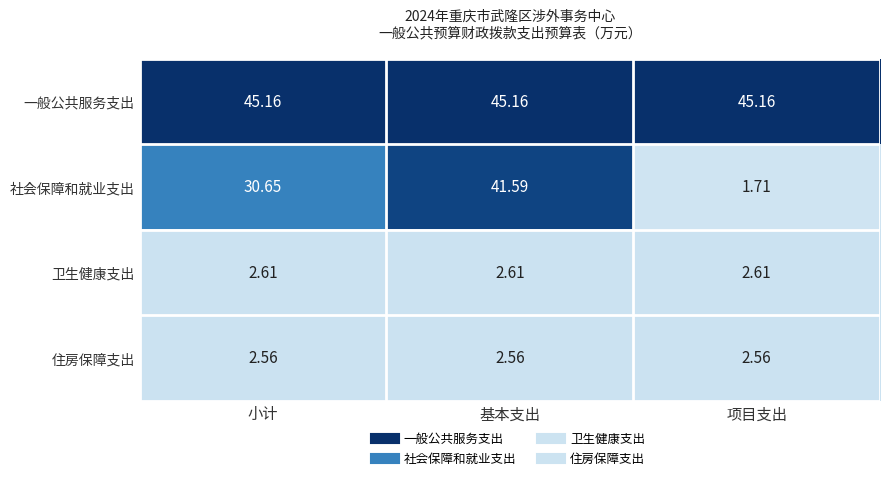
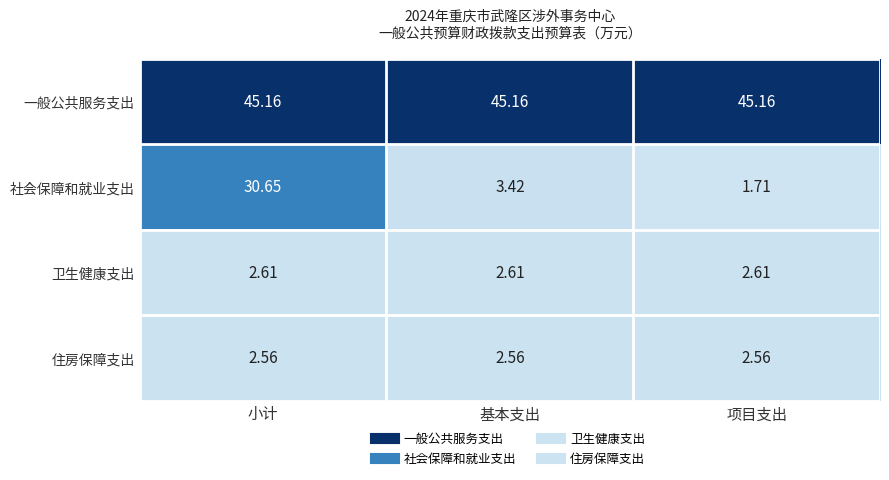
  {
    "一般公共服务支出": {
      "小计": 45.16,
      "基本支出": 45.16,
      "项目支出": 45.16
    },
    "社会保障和就业支出": {
      "小计": 30.65,
-     "基本支出": 41.59,
+     "基本支出": 3.42,
      "项目支出": 1.71
    },
    "卫生健康支出": {
      "小计": 2.61,
      "基本支出": 2.61,
      "项目支出": 2.61
    },
    "住房保障支出": {
      "小计": 2.56,
      "基本支出": 2.56,
      "项目支出": 2.56
    }
  }
